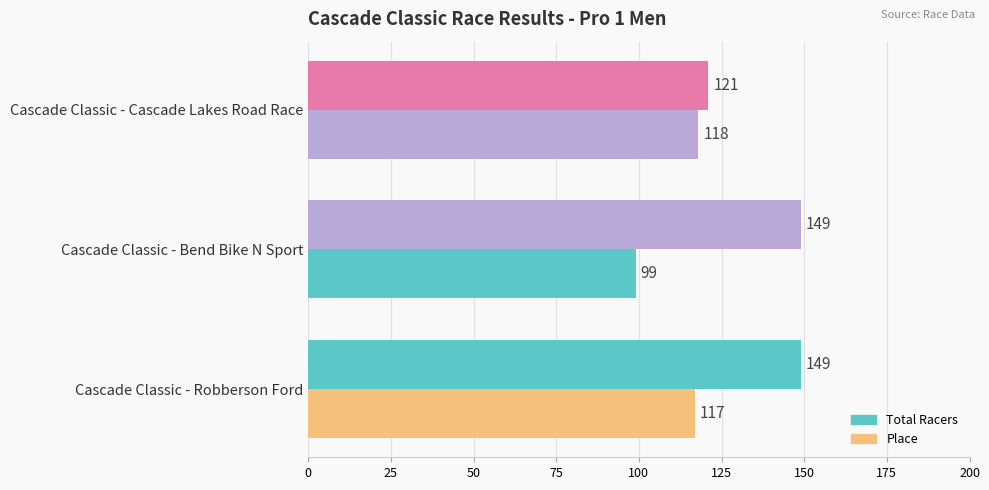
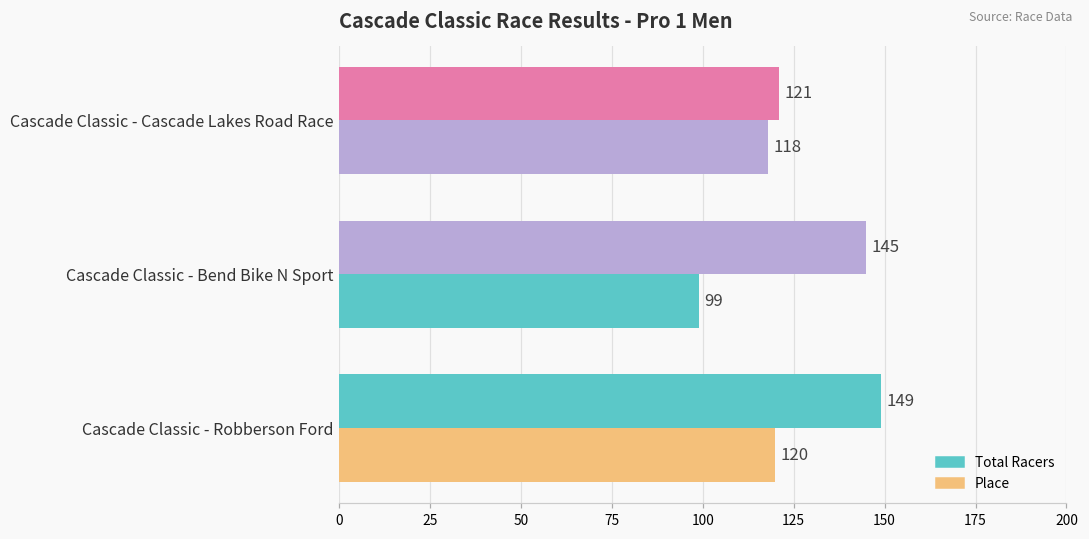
  {
    "Total Racers": {
      "Cascade Classic - Cascade Lakes Road Race": 121,
-     "Cascade Classic - Bend Bike N Sport": 149,
+     "Cascade Classic - Bend Bike N Sport": 145,
      "Cascade Classic - Robberson Ford": 149
    },
    "Place": {
      "Cascade Classic - Cascade Lakes Road Race": 118,
      "Cascade Classic - Bend Bike N Sport": 99,
-     "Cascade Classic - Robberson Ford": 117
+     "Cascade Classic - Robberson Ford": 120
    }
  }
